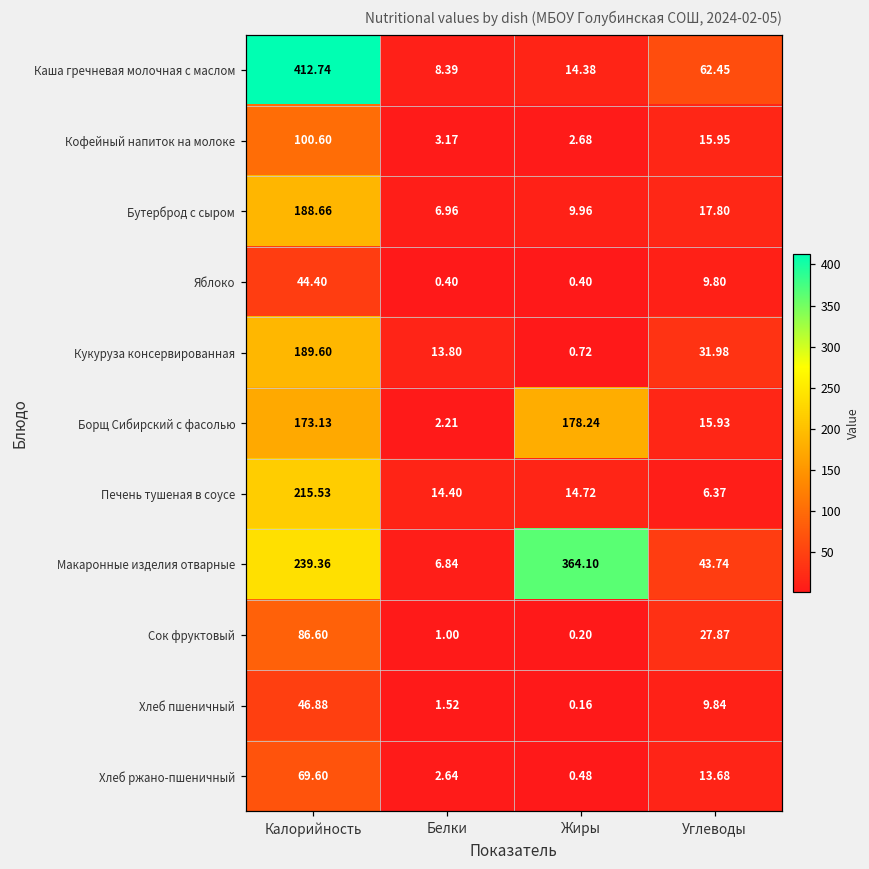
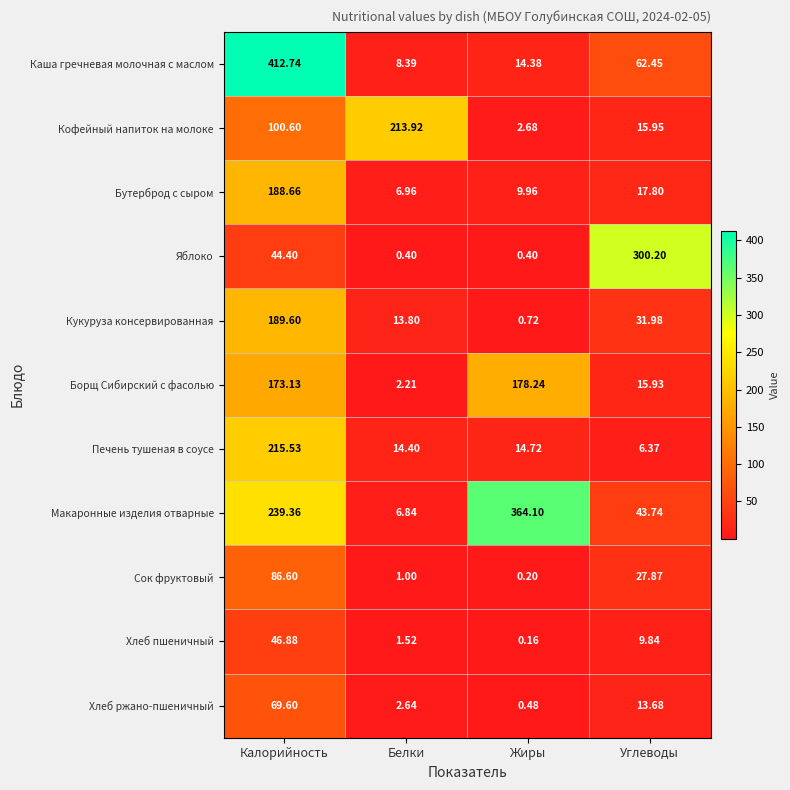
  {
    "Каша гречневая молочная с маслом": {
      "Калорийность": 412.74,
      "Белки": 8.39,
      "Жиры": 14.38,
      "Углеводы": 62.45
    },
    "Кофейный напиток на молоке": {
      "Калорийность": 100.60,
-     "Белки": 3.17,
+     "Белки": 213.92,
      "Жиры": 2.68,
      "Углеводы": 15.95
    },
    "Бутерброд с сыром": {
      "Калорийность": 188.66,
      "Белки": 6.96,
      "Жиры": 9.96,
      "Углеводы": 17.80
    },
    "Яблоко": {
      "Калорийность": 44.40,
      "Белки": 0.40,
      "Жиры": 0.40,
-     "Углеводы": 9.80
+     "Углеводы": 300.20
    },
    "Кукуруза консервированная": {
      "Калорийность": 189.60,
      "Белки": 13.80,
      "Жиры": 0.72,
      "Углеводы": 31.98
    },
    "Борщ Сибирский с фасолью": {
      "Калорийность": 173.13,
      "Белки": 2.21,
      "Жиры": 178.24,
      "Углеводы": 15.93
    },
    "Печень тушеная в соусе": {
      "Калорийность": 215.53,
      "Белки": 14.40,
      "Жиры": 14.72,
      "Углеводы": 6.37
    },
    "Макаронные изделия отварные": {
      "Калорийность": 239.36,
      "Белки": 6.84,
      "Жиры": 364.10,
      "Углеводы": 43.74
    },
    "Сок фруктовый": {
      "Калорийность": 86.60,
      "Белки": 1.00,
      "Жиры": 0.20,
      "Углеводы": 27.87
    },
    "Хлеб пшеничный": {
      "Калорийность": 46.88,
      "Белки": 1.52,
      "Жиры": 0.16,
      "Углеводы": 9.84
    },
    "Хлеб ржано-пшеничный": {
      "Калорийность": 69.60,
      "Белки": 2.64,
      "Жиры": 0.48,
      "Углеводы": 13.68
    }
  }
